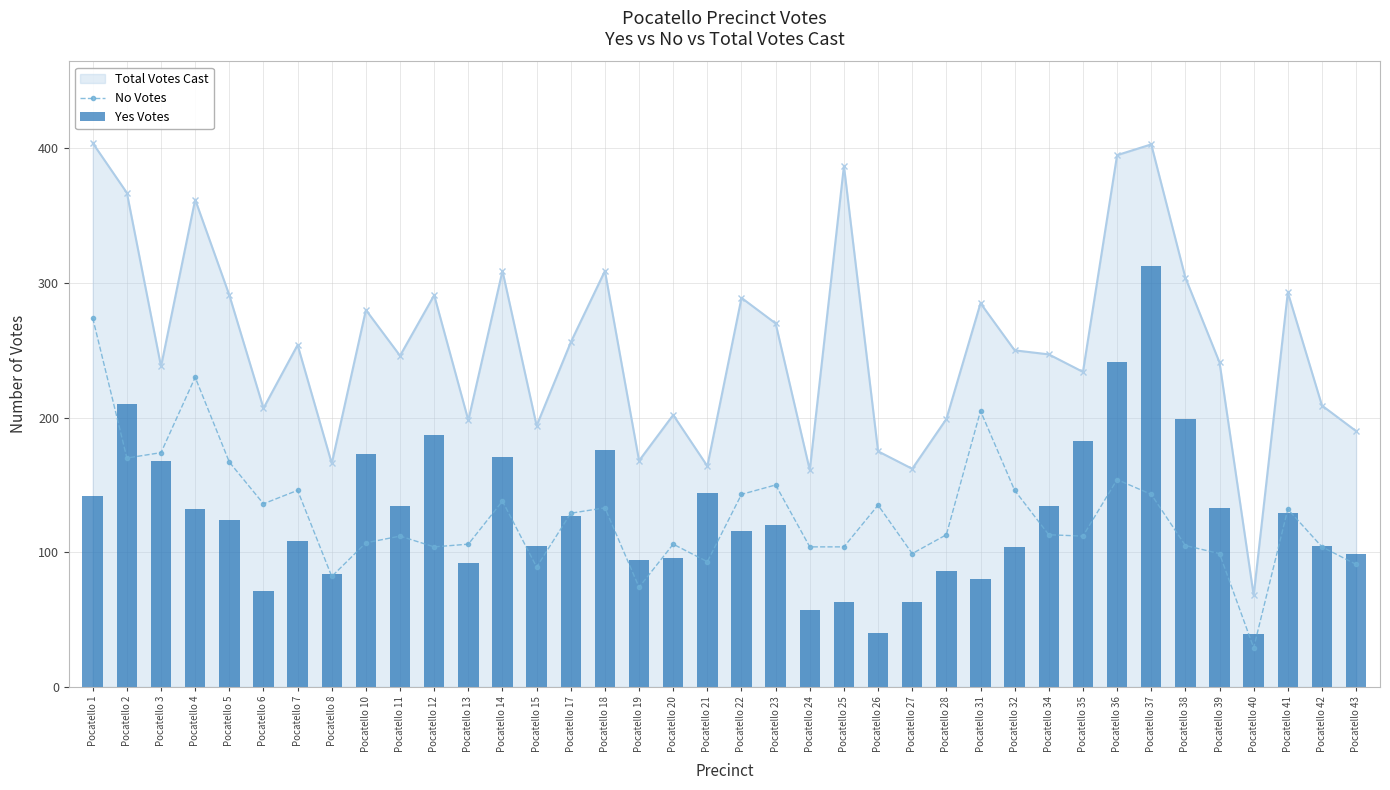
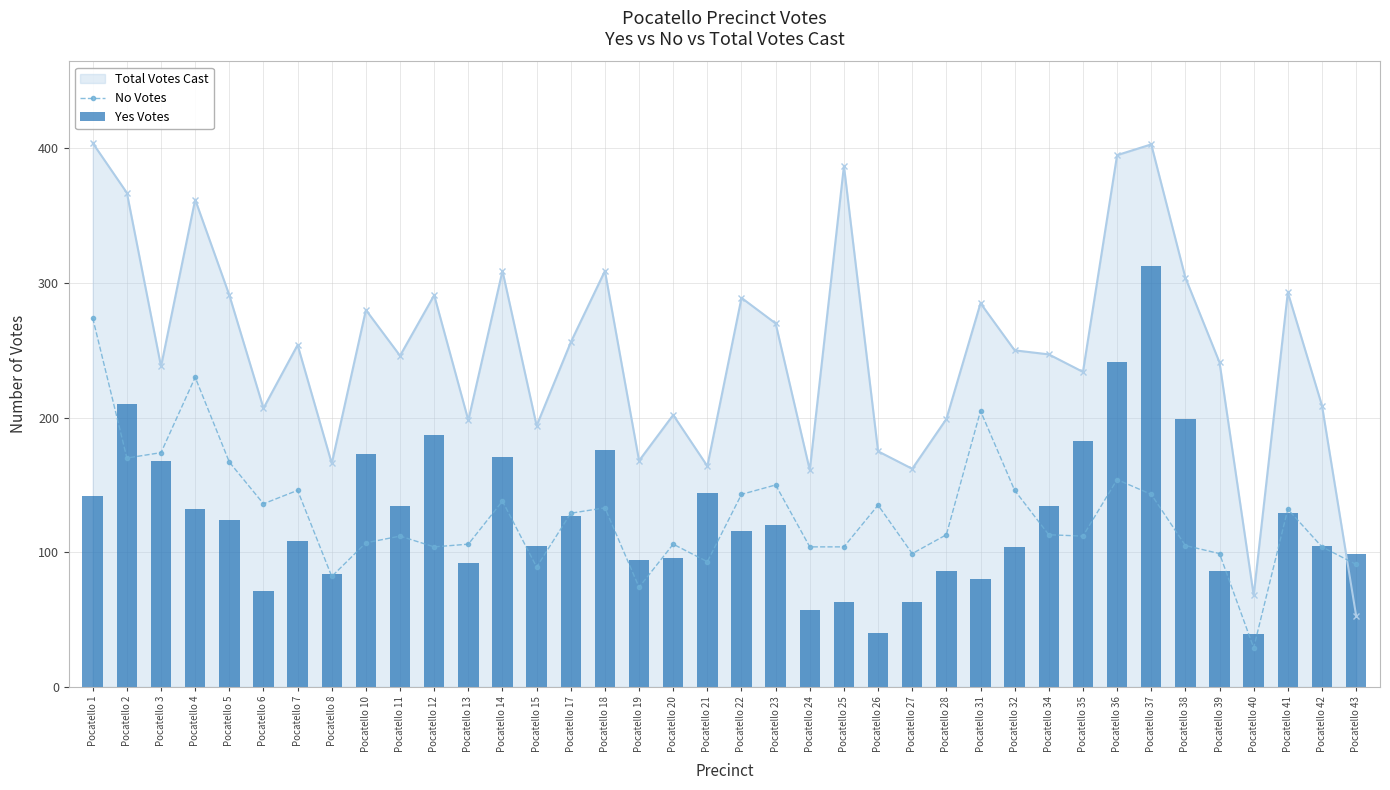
  {
    "Total Votes Cast": {
      "Pocatello 1": 404,
      "Pocatello 2": 367,
      "Pocatello 3": 238,
      "Pocatello 4": 362,
      "Pocatello 5": 291,
      "Pocatello 6": 207,
      "Pocatello 7": 254,
      "Pocatello 8": 166,
      "Pocatello 10": 280,
      "Pocatello 11": 246,
      "Pocatello 12": 291,
      "Pocatello 13": 198,
      "Pocatello 14": 309,
      "Pocatello 15": 194,
      "Pocatello 17": 256,
      "Pocatello 18": 309,
      "Pocatello 19": 168,
      "Pocatello 20": 202,
      "Pocatello 21": 164,
      "Pocatello 22": 289,
      "Pocatello 23": 270,
      "Pocatello 24": 161,
      "Pocatello 25": 387,
      "Pocatello 26": 175,
      "Pocatello 27": 162,
      "Pocatello 28": 199,
      "Pocatello 31": 285,
      "Pocatello 32": 250,
      "Pocatello 34": 247,
      "Pocatello 35": 234,
      "Pocatello 36": 395,
      "Pocatello 37": 403,
      "Pocatello 38": 304,
      "Pocatello 39": 241,
      "Pocatello 40": 68,
      "Pocatello 41": 293,
      "Pocatello 42": 209,
-     "Pocatello 43": 190
+     "Pocatello 43": 53
    },
    "Yes Votes": {
      "Pocatello 1": 142,
      "Pocatello 2": 210,
      "Pocatello 3": 168,
      "Pocatello 4": 132,
      "Pocatello 5": 124,
      "Pocatello 6": 71,
      "Pocatello 7": 108,
      "Pocatello 8": 84,
      "Pocatello 10": 173,
      "Pocatello 11": 134,
      "Pocatello 12": 187,
      "Pocatello 13": 92,
      "Pocatello 14": 171,
      "Pocatello 15": 105,
      "Pocatello 17": 127,
      "Pocatello 18": 176,
      "Pocatello 19": 94,
      "Pocatello 20": 96,
      "Pocatello 21": 144,
      "Pocatello 22": 116,
      "Pocatello 23": 120,
      "Pocatello 24": 57,
      "Pocatello 25": 63,
      "Pocatello 26": 40,
      "Pocatello 27": 63,
      "Pocatello 28": 86,
      "Pocatello 31": 80,
      "Pocatello 32": 104,
      "Pocatello 34": 134,
      "Pocatello 35": 183,
      "Pocatello 36": 241,
      "Pocatello 37": 313,
      "Pocatello 38": 199,
-     "Pocatello 39": 133,
+     "Pocatello 39": 86,
      "Pocatello 40": 39,
      "Pocatello 41": 129,
      "Pocatello 42": 105,
      "Pocatello 43": 99
    },
    "No Votes": {
      "Pocatello 1": 274,
      "Pocatello 2": 170,
      "Pocatello 3": 174,
      "Pocatello 4": 230,
      "Pocatello 5": 167,
      "Pocatello 6": 136,
      "Pocatello 7": 146,
      "Pocatello 8": 82,
      "Pocatello 10": 107,
      "Pocatello 11": 112,
      "Pocatello 12": 104,
      "Pocatello 13": 106,
      "Pocatello 14": 138,
      "Pocatello 15": 89,
      "Pocatello 17": 129,
      "Pocatello 18": 133,
      "Pocatello 19": 74,
      "Pocatello 20": 106,
      "Pocatello 21": 93,
      "Pocatello 22": 143,
      "Pocatello 23": 150,
      "Pocatello 24": 104,
      "Pocatello 25": 104,
      "Pocatello 26": 135,
      "Pocatello 27": 99,
      "Pocatello 28": 113,
      "Pocatello 31": 205,
      "Pocatello 32": 146,
      "Pocatello 34": 113,
      "Pocatello 35": 112,
      "Pocatello 36": 154,
      "Pocatello 37": 143,
      "Pocatello 38": 105,
      "Pocatello 39": 99,
      "Pocatello 40": 29,
      "Pocatello 41": 132,
      "Pocatello 42": 104,
      "Pocatello 43": 91
    }
  }
